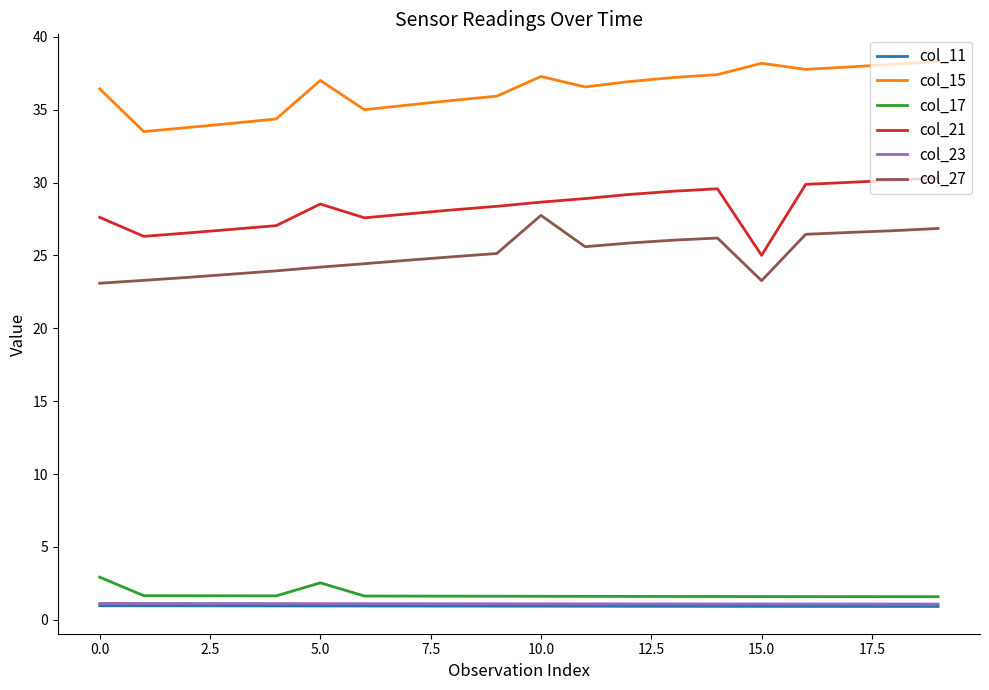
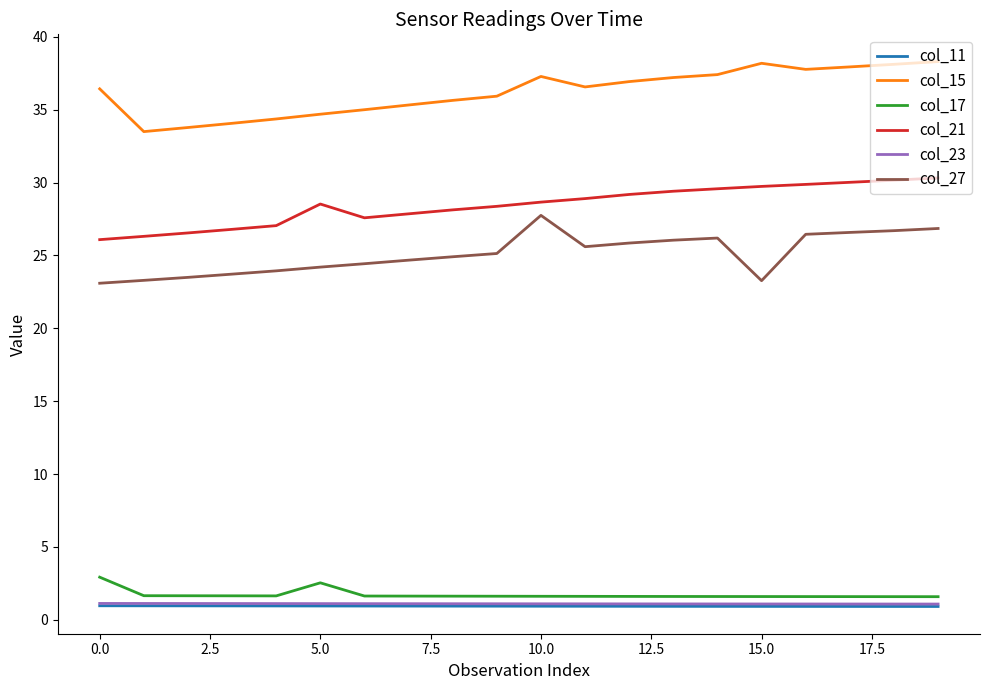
  {
    "col_15": {
      "0.0": 36.4,
-     "5.0": 37.0,
+     "5.0": 34.7,
      "10.0": 37.3,
      "15.0": 38.2
    },
    "col_17": {
      "0.0": 2.9,
      "5.0": 2.5,
      "10.0": 1.6,
      "15.0": 1.6
    },
    "col_21": {
-     "0.0": 27.6,
+     "0.0": 26.1,
      "5.0": 28.5,
      "10.0": 28.7,
-     "15.0": 25.0
+     "15.0": 29.7
    },
    "col_27": {
      "0.0": 23.1,
      "5.0": 24.2,
      "10.0": 27.8,
      "15.0": 23.3
    }
  }
